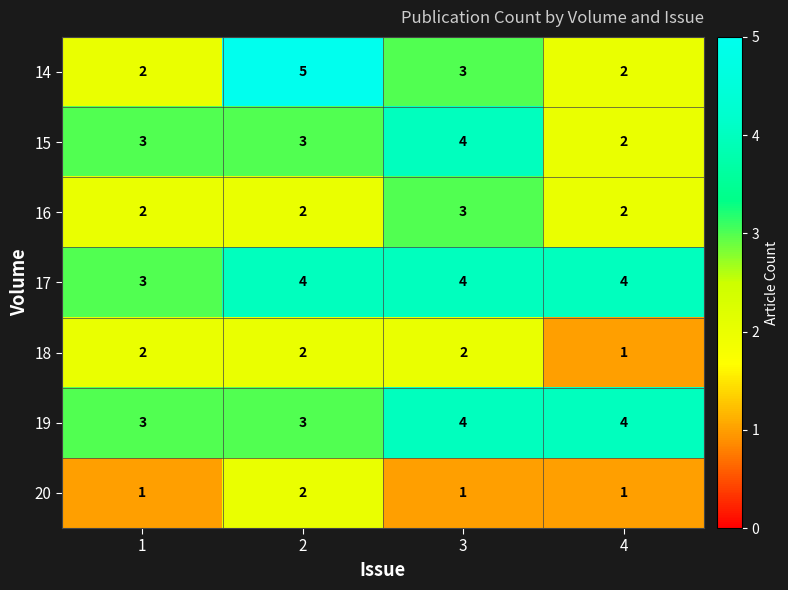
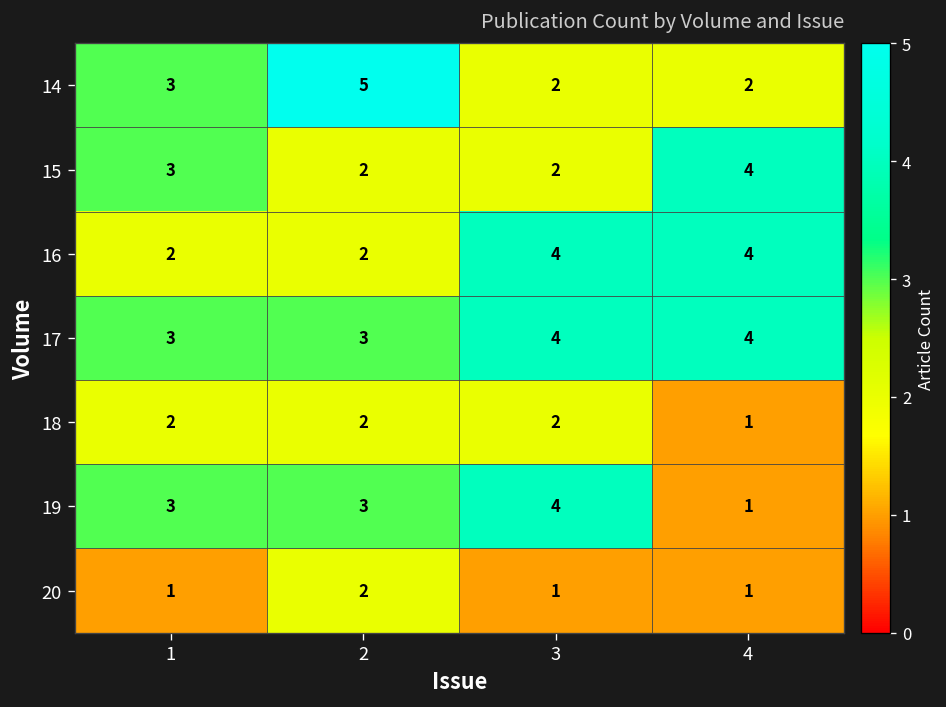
  {
    "14": {
-     "1": 2,
+     "1": 3,
      "2": 5,
-     "3": 3,
+     "3": 2,
      "4": 2
    },
    "15": {
      "1": 3,
-     "2": 3,
-     "3": 4,
-     "4": 2
+     "2": 2,
+     "3": 2,
+     "4": 4
    },
    "16": {
      "1": 2,
      "2": 2,
-     "3": 3,
-     "4": 2
+     "3": 4,
+     "4": 4
    },
    "17": {
      "1": 3,
-     "2": 4,
+     "2": 3,
      "3": 4,
      "4": 4
    },
    "18": {
      "1": 2,
      "2": 2,
      "3": 2,
      "4": 1
    },
    "19": {
      "1": 3,
      "2": 3,
      "3": 4,
-     "4": 4
+     "4": 1
    },
    "20": {
      "1": 1,
      "2": 2,
      "3": 1,
      "4": 1
    }
  }
